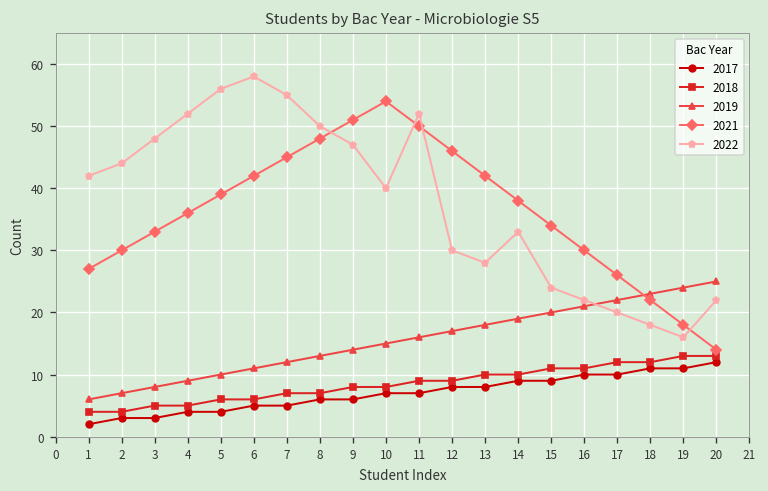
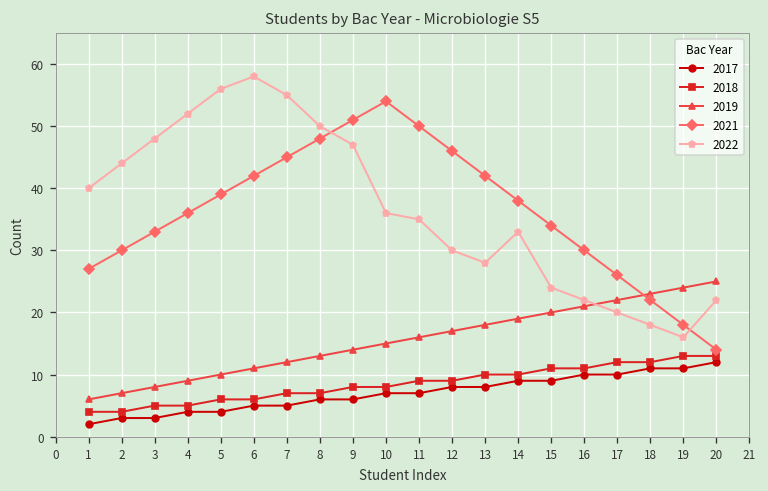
  {
    "2022": {
-     "1": 42,
+     "1": 40,
      "2": 44,
      "3": 48,
      "4": 52,
      "5": 56,
      "6": 58,
      "7": 55,
      "8": 50,
      "9": 47,
-     "10": 40,
-     "11": 52,
+     "10": 36,
+     "11": 35,
      "12": 30,
      "13": 28,
      "14": 33,
      "15": 24,
      "16": 22,
      "17": 20,
      "18": 18,
      "19": 16,
      "20": 22
    }
  }
